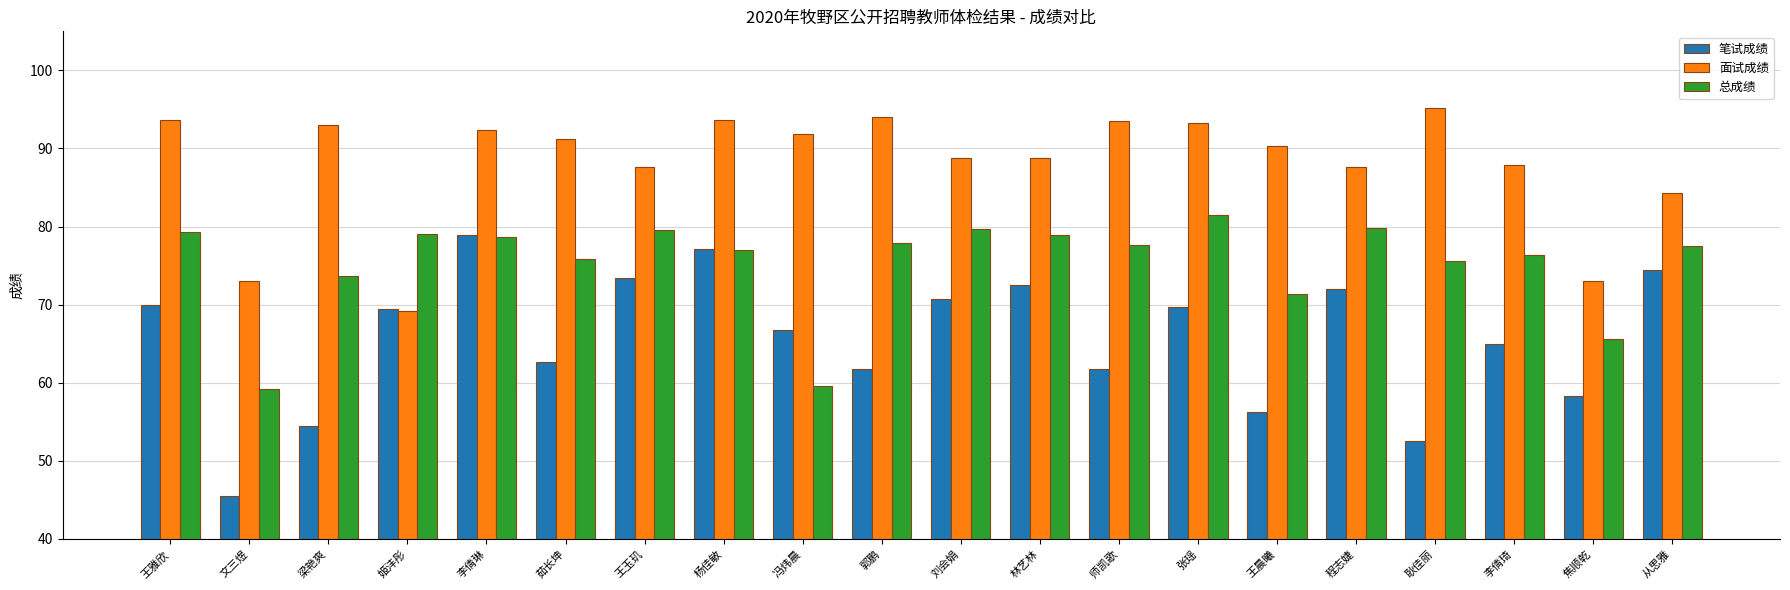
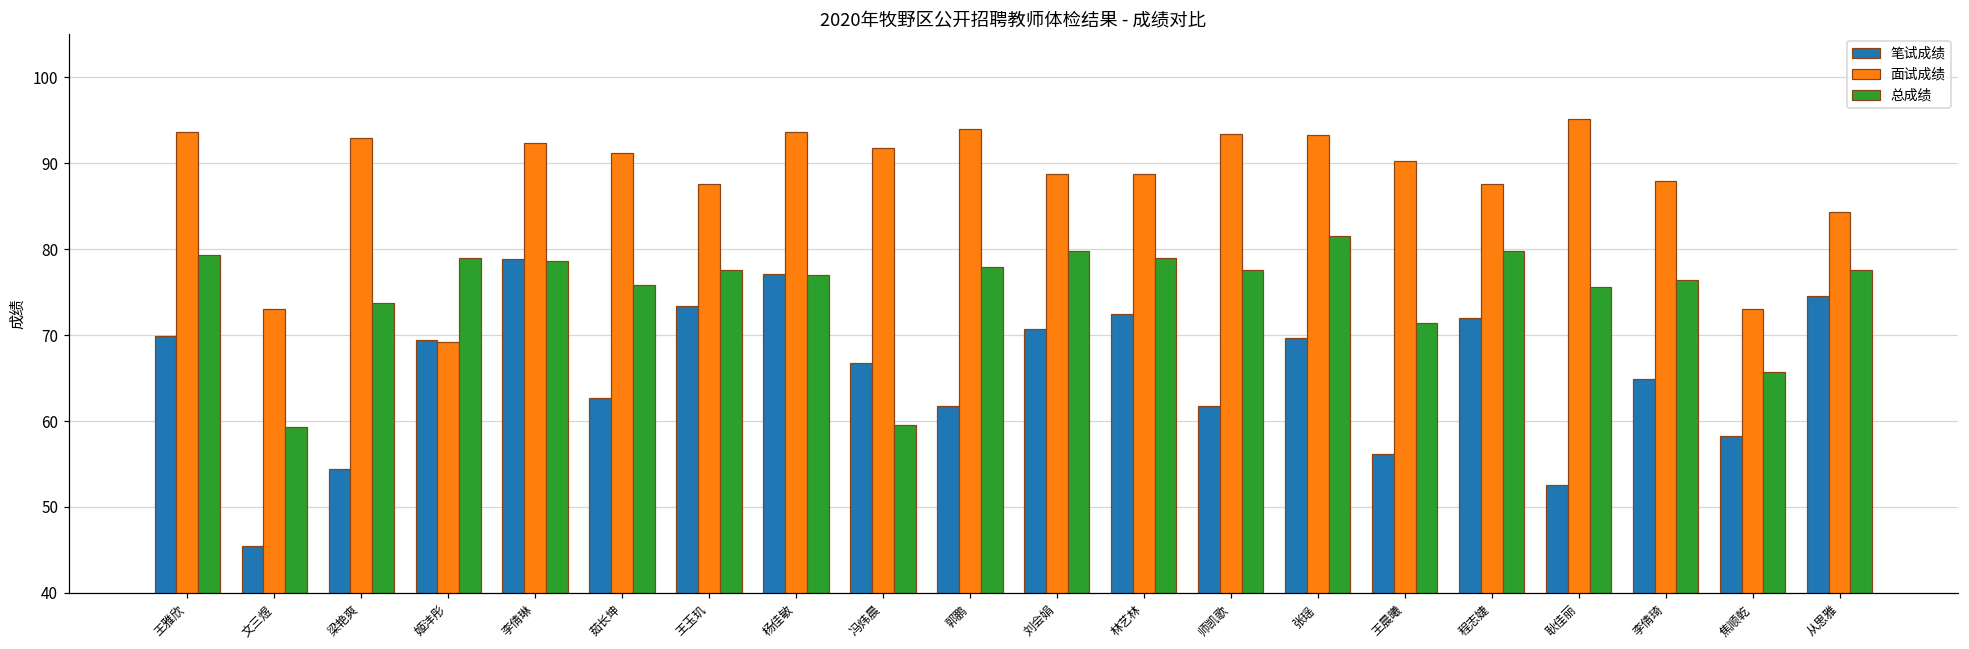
  {
    "笔试成绩": {
      "王雅欣": 70,
      "文三煜": 46,
      "梁艳爽": 54,
      "姬沣彤": 69,
      "李倩琳": 79,
      "茹长坤": 63,
      "王玉玑": 73,
      "杨佳敏": 77,
      "冯炜晨": 67,
      "郭鹏": 62,
      "刘会娟": 71,
      "林艺林": 73,
      "师凯歌": 62,
      "张瑶": 70,
      "王晨曦": 56,
      "程志婕": 72,
      "耿佳丽": 53,
      "李倩琦": 65,
      "焦顺乾": 58,
      "从思雅": 75
    },
    "面试成绩": {
      "王雅欣": 94,
      "文三煜": 73,
      "梁艳爽": 93,
      "姬沣彤": 69,
      "李倩琳": 92,
      "茹长坤": 91,
      "王玉玑": 88,
      "杨佳敏": 94,
      "冯炜晨": 92,
      "郭鹏": 94,
      "刘会娟": 89,
      "林艺林": 89,
      "师凯歌": 93,
      "张瑶": 93,
      "王晨曦": 90,
      "程志婕": 88,
      "耿佳丽": 95,
      "李倩琦": 88,
      "焦顺乾": 73,
      "从思雅": 84
    },
    "总成绩": {
      "王雅欣": 79,
      "文三煜": 59,
      "梁艳爽": 74,
      "姬沣彤": 79,
      "李倩琳": 79,
      "茹长坤": 76,
-     "王玉玑": 80,
+     "王玉玑": 78,
      "杨佳敏": 77,
      "冯炜晨": 60,
      "郭鹏": 78,
      "刘会娟": 80,
      "林艺林": 79,
      "师凯歌": 78,
      "张瑶": 82,
      "王晨曦": 71,
      "程志婕": 80,
      "耿佳丽": 76,
      "李倩琦": 76,
      "焦顺乾": 66,
      "从思雅": 78
    }
  }
